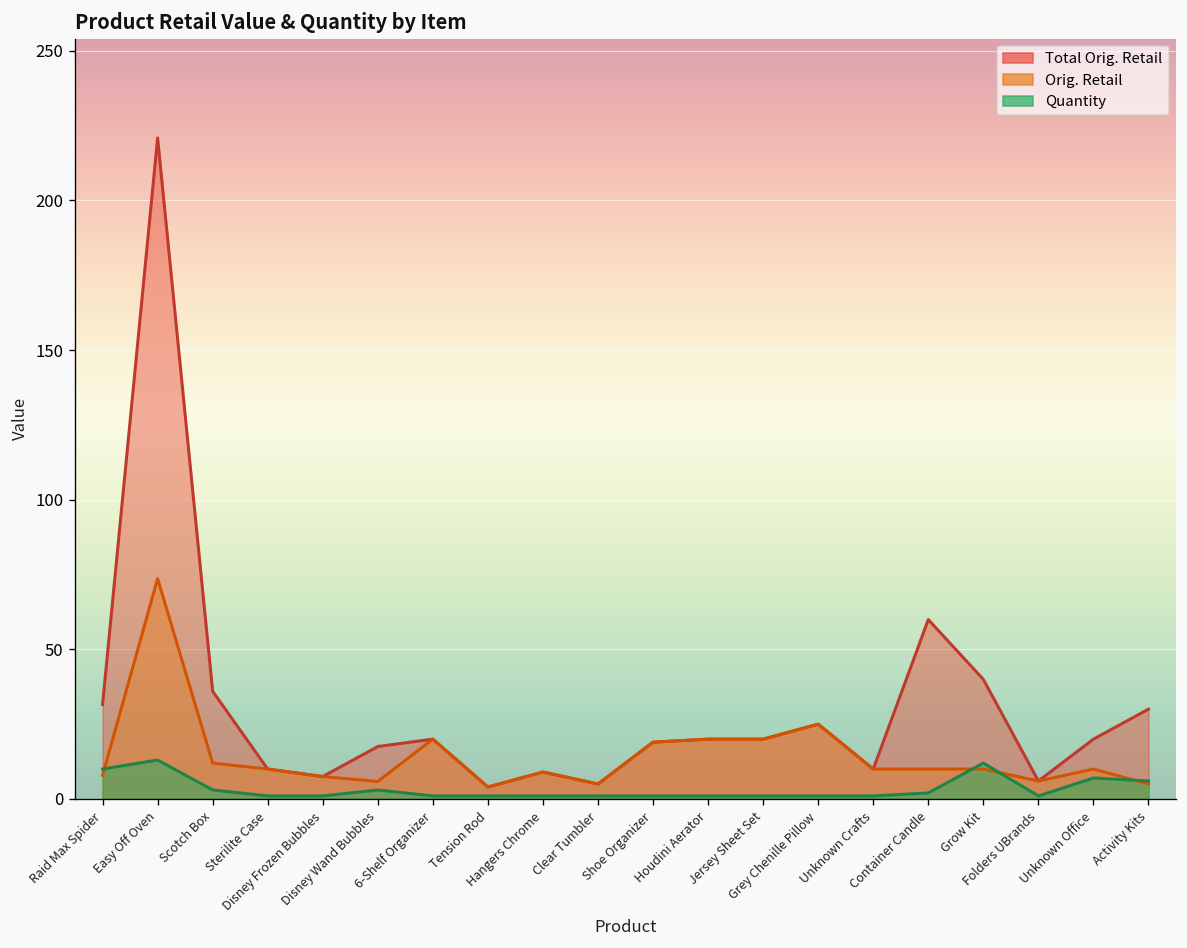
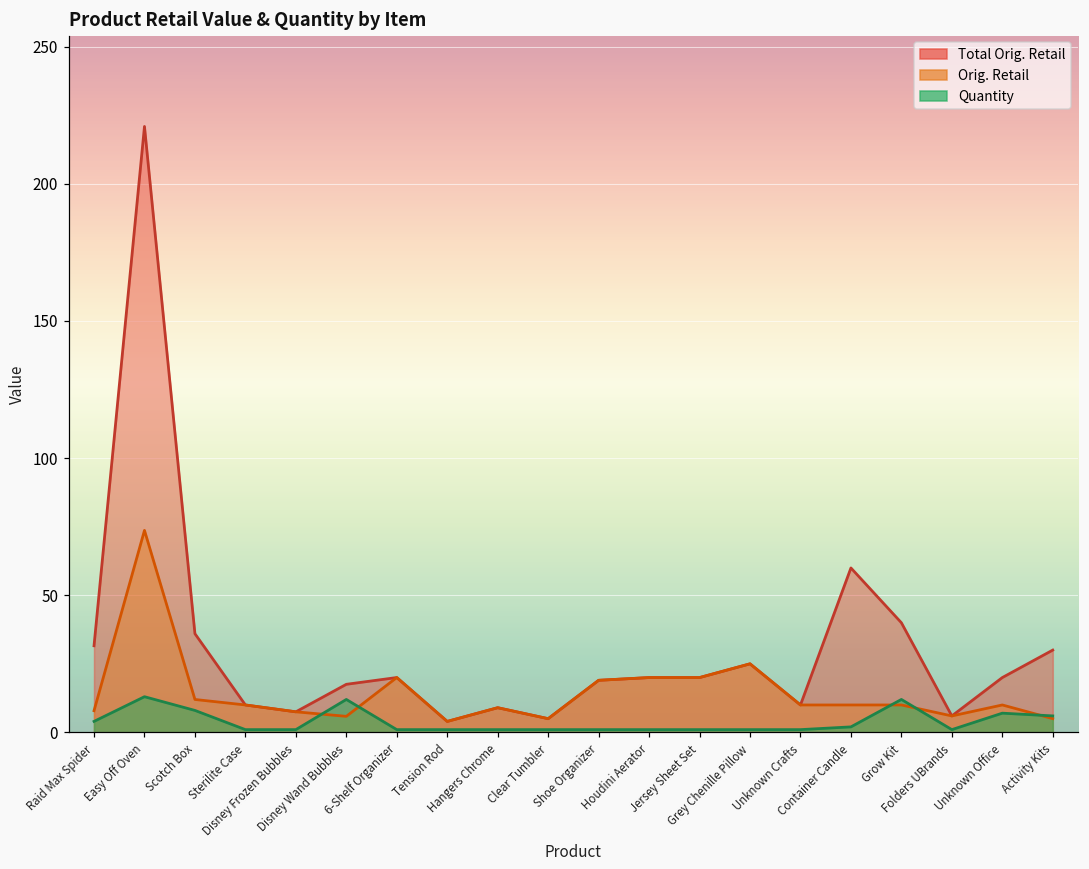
  {
    "Quantity": {
-     "Raid Max Spider": 10,
+     "Raid Max Spider": 4,
      "Easy Off Oven": 13,
-     "Scotch Box": 3,
+     "Scotch Box": 8,
      "Sterilite Case": 1,
      "Disney Frozen Bubbles": 1,
-     "Disney Wand Bubbles": 3,
+     "Disney Wand Bubbles": 12,
      "6-Shelf Organizer": 1,
      "Tension Rod": 1,
      "Hangers Chrome": 1,
      "Clear Tumbler": 1,
      "Shoe Organizer": 1,
      "Houdini Aerator": 1,
      "Jersey Sheet Set": 1,
      "Grey Chenille Pillow": 1,
      "Unknown Crafts": 1,
      "Container Candle": 2,
      "Grow Kit": 12,
      "Folders UBrands": 1,
      "Unknown Office": 7
    }
  }
